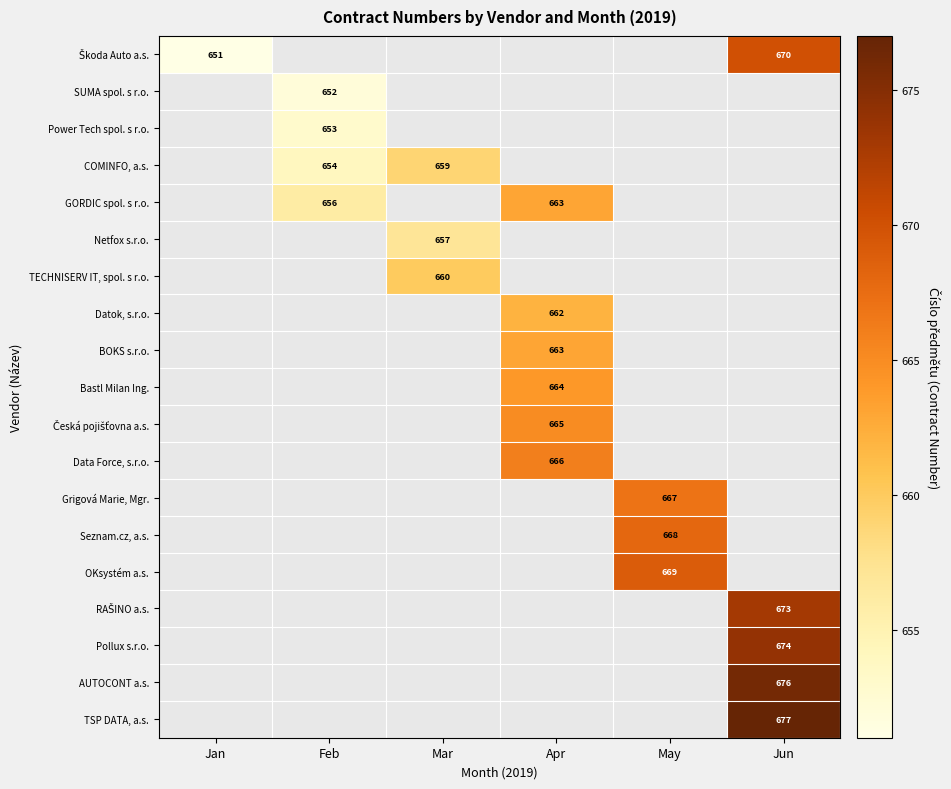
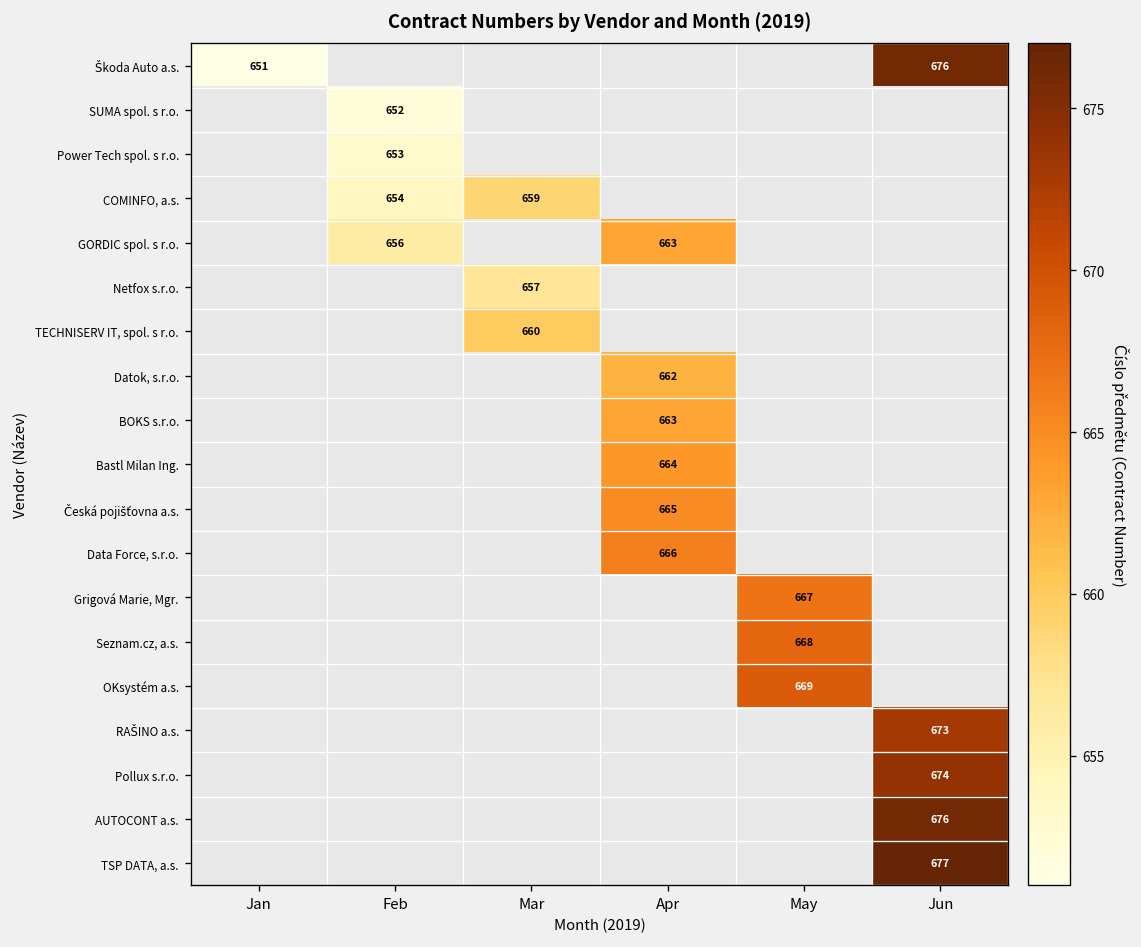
  {
    "Škoda Auto a.s.": {
      "Jan": 651,
-     "Jun": 670
+     "Jun": 676
    },
    "SUMA spol. s r.o.": {
      "Feb": 652
    },
    "Power Tech spol. s r.o.": {
      "Feb": 653
    },
    "COMINFO, a.s.": {
      "Feb": 654,
      "Mar": 659
    },
    "GORDIC spol. s r.o.": {
      "Feb": 656,
      "Apr": 663
    },
    "Netfox s.r.o.": {
      "Mar": 657
    },
    "TECHNISERV IT, spol. s r.o.": {
      "Mar": 660
    },
    "Datok, s.r.o.": {
      "Apr": 662
    },
    "BOKS s.r.o.": {
      "Apr": 663
    },
    "Bastl Milan Ing.": {
      "Apr": 664
    },
    "Česká pojišťovna a.s.": {
      "Apr": 665
    },
    "Data Force, s.r.o.": {
      "Apr": 666
    },
    "Grigová Marie, Mgr.": {
      "May": 667
    },
    "Seznam.cz, a.s.": {
      "May": 668
    },
    "OKsystém a.s.": {
      "May": 669
    },
    "RAŠINO a.s.": {
      "Jun": 673
    },
    "Pollux s.r.o.": {
      "Jun": 674
    },
    "AUTOCONT a.s.": {
      "Jun": 676
    },
    "TSP DATA, a.s.": {
      "Jun": 677
    }
  }
